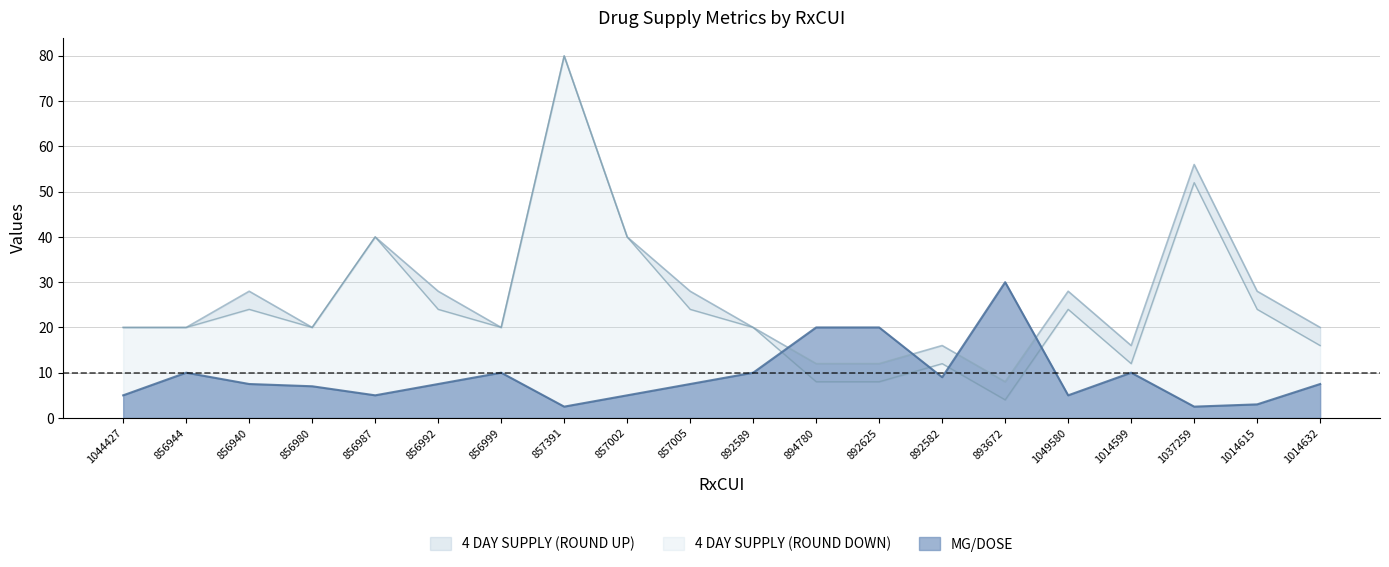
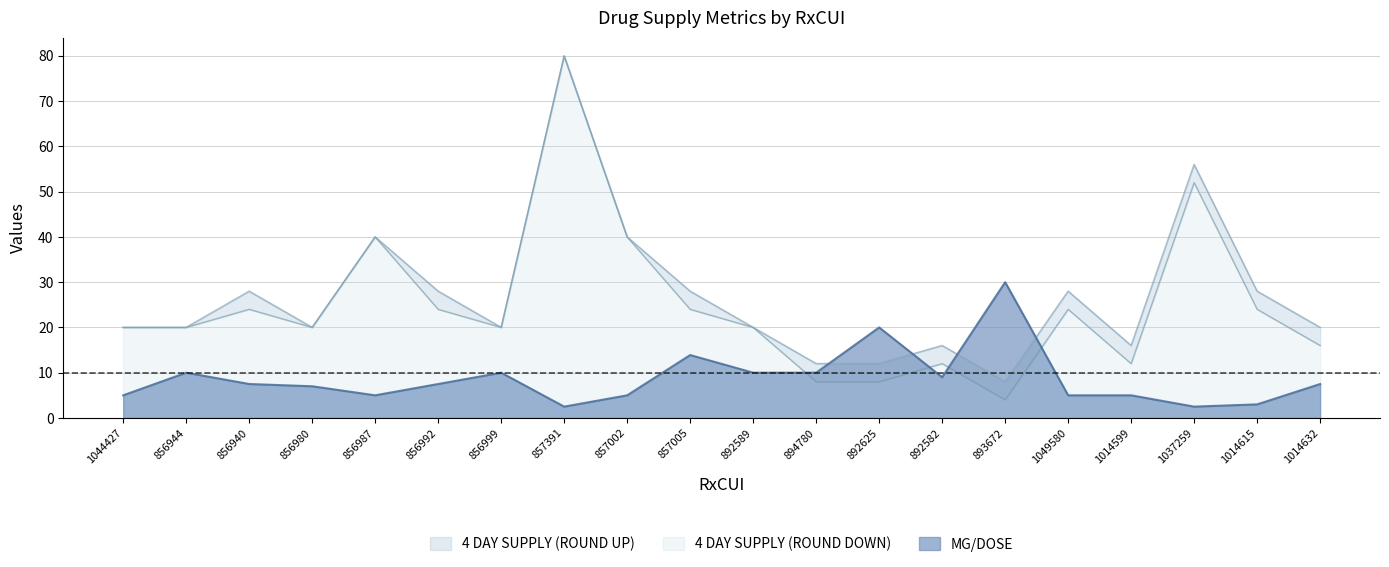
  {
    "MG/DOSE": {
      "1044427": 5,
      "856944": 10,
      "856940": 8,
      "856980": 7,
      "856987": 5,
      "856992": 8,
      "856999": 10,
      "857391": 3,
      "857002": 5,
-     "857005": 8,
+     "857005": 14,
      "892589": 10,
-     "894780": 20,
+     "894780": 10,
      "892625": 20,
      "892582": 9,
      "893672": 30,
      "1049580": 5,
-     "1014599": 10,
+     "1014599": 5,
      "1037259": 3,
      "1014615": 3,
      "1014632": 8
    }
  }
